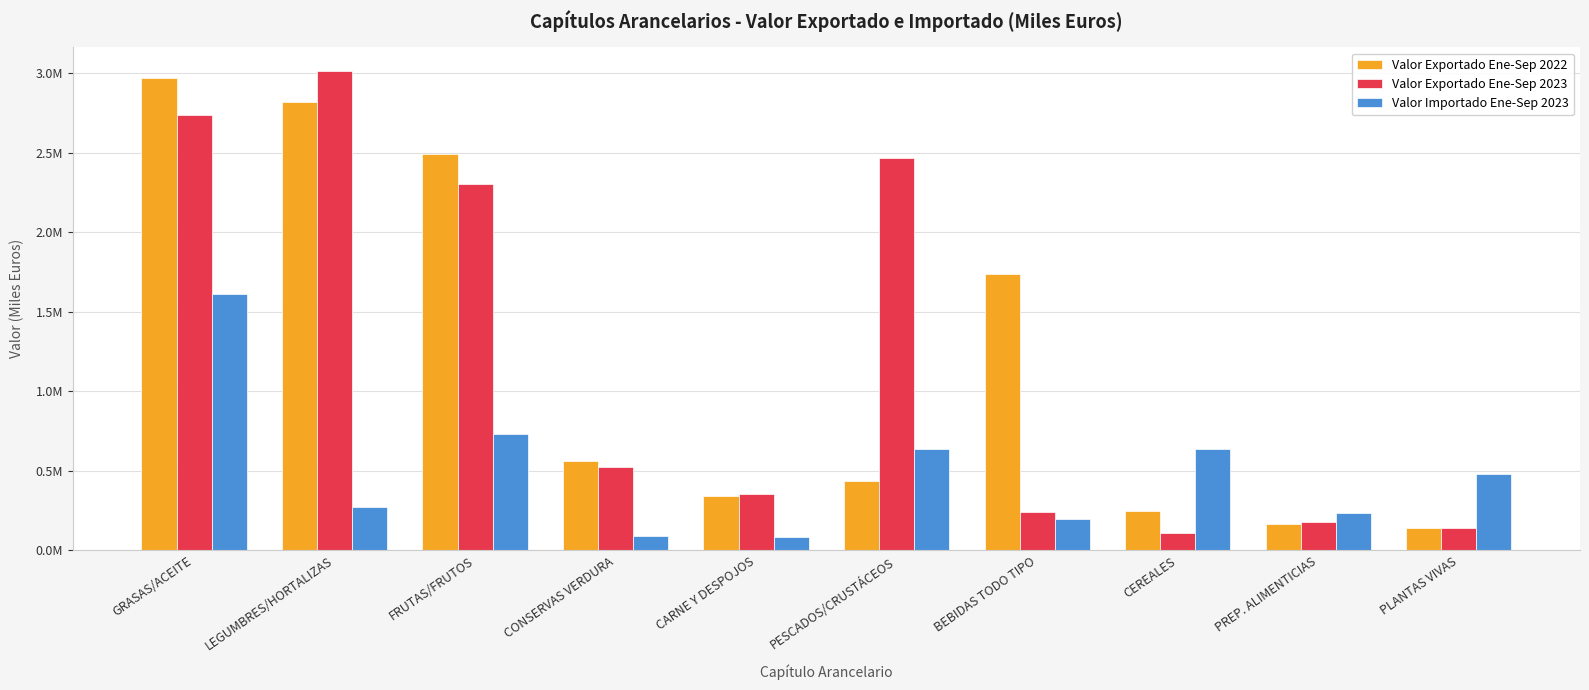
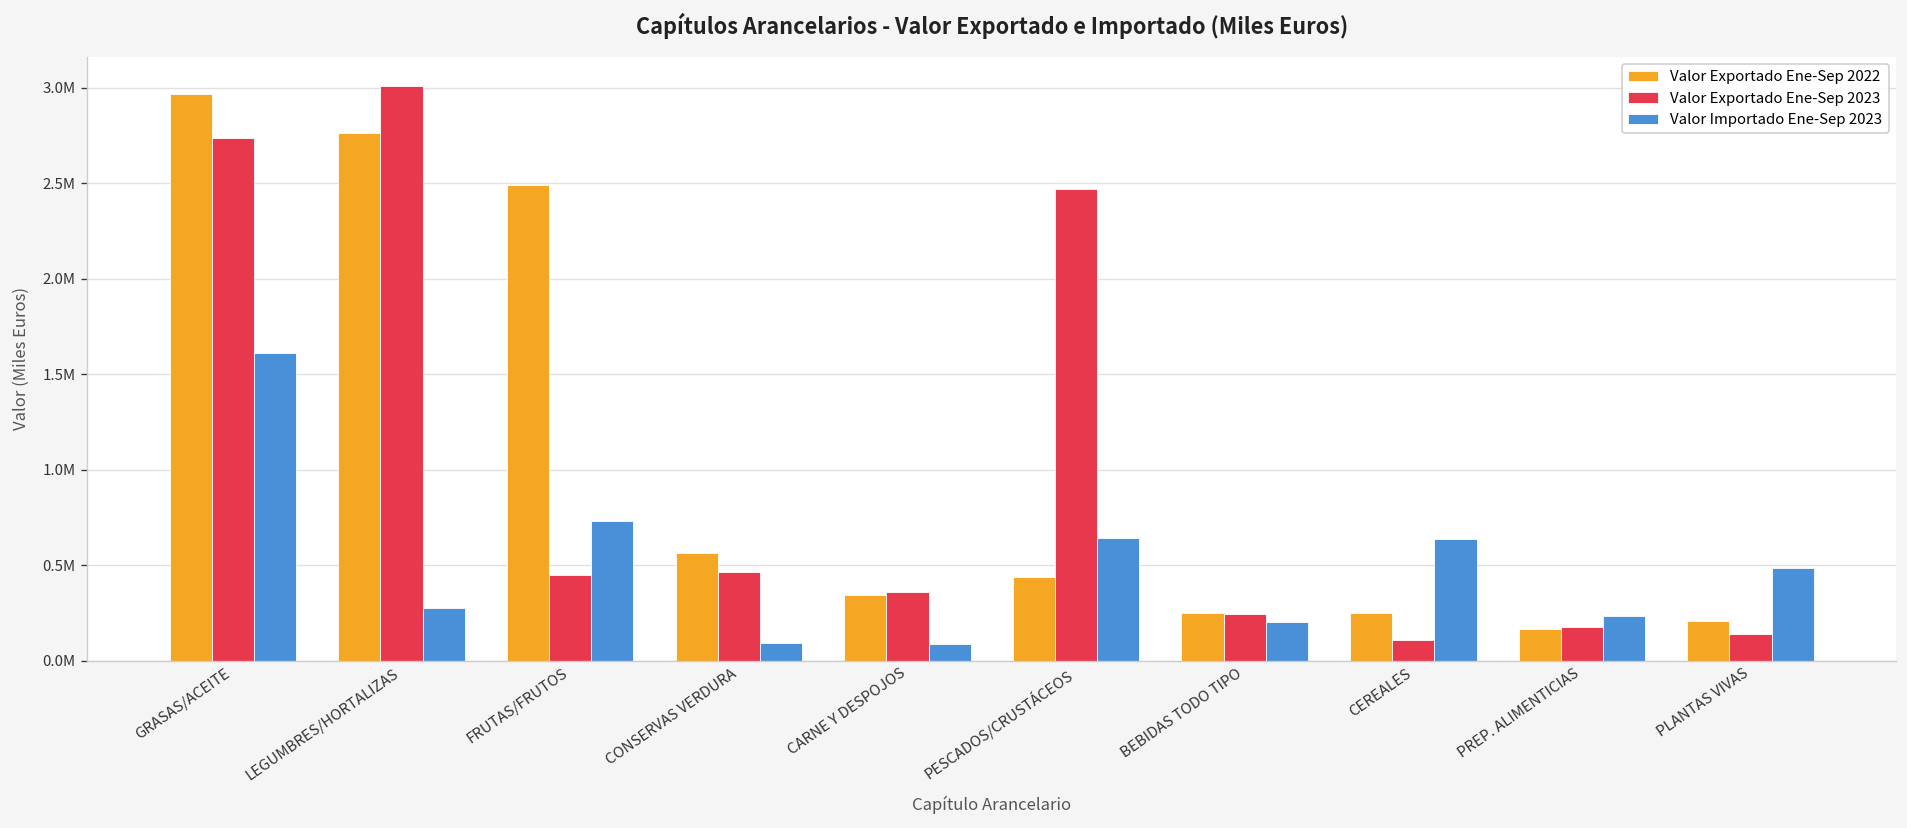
  {
    "Valor Exportado Ene-Sep 2022": {
      "GRASAS/ACEITE": 2970000,
-     "LEGUMBRES/HORTALIZAS": 2820000,
+     "LEGUMBRES/HORTALIZAS": 2770000,
      "FRUTAS/FRUTOS": 2490000,
      "CONSERVAS VERDURA": 560000,
      "CARNE Y DESPOJOS": 340000,
      "PESCADOS/CRUSTÁCEOS": 440000,
-     "BEBIDAS TODO TIPO": 1740000,
+     "BEBIDAS TODO TIPO": 250000,
      "CEREALES": 250000,
      "PREP. ALIMENTICIAS": 160000,
-     "PLANTAS VIVAS": 140000
+     "PLANTAS VIVAS": 210000
    },
    "Valor Exportado Ene-Sep 2023": {
      "GRASAS/ACEITE": 2740000,
      "LEGUMBRES/HORTALIZAS": 3010000,
-     "FRUTAS/FRUTOS": 2300000,
-     "CONSERVAS VERDURA": 520000,
+     "FRUTAS/FRUTOS": 450000,
+     "CONSERVAS VERDURA": 460000,
      "CARNE Y DESPOJOS": 360000,
      "PESCADOS/CRUSTÁCEOS": 2470000,
      "BEBIDAS TODO TIPO": 240000,
      "CEREALES": 110000,
      "PREP. ALIMENTICIAS": 180000,
      "PLANTAS VIVAS": 140000
    },
    "Valor Importado Ene-Sep 2023": {
      "GRASAS/ACEITE": 1610000,
      "LEGUMBRES/HORTALIZAS": 270000,
      "FRUTAS/FRUTOS": 730000,
      "CONSERVAS VERDURA": 90000,
      "CARNE Y DESPOJOS": 90000,
      "PESCADOS/CRUSTÁCEOS": 640000,
      "BEBIDAS TODO TIPO": 200000,
      "CEREALES": 640000,
      "PREP. ALIMENTICIAS": 230000,
      "PLANTAS VIVAS": 480000
    }
  }
